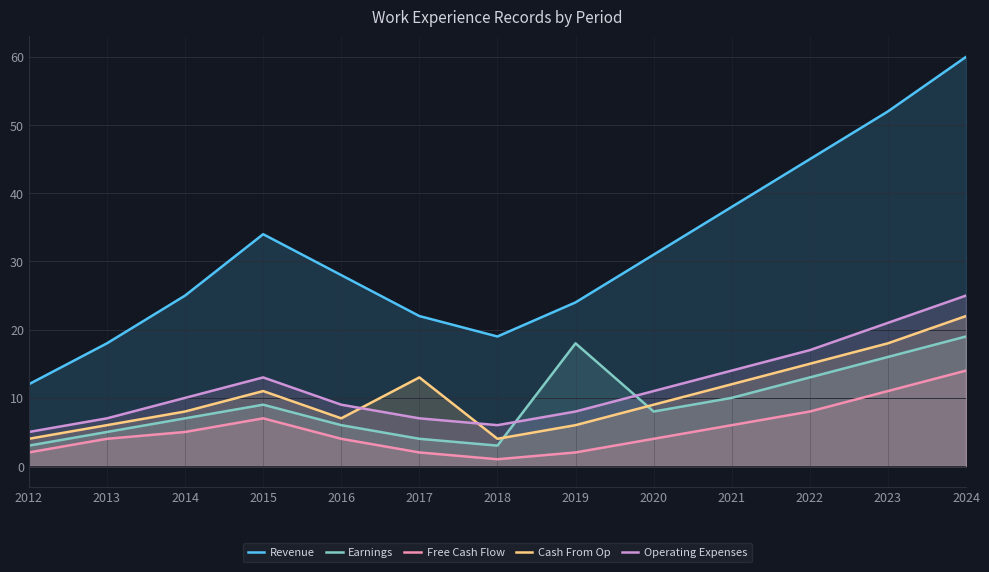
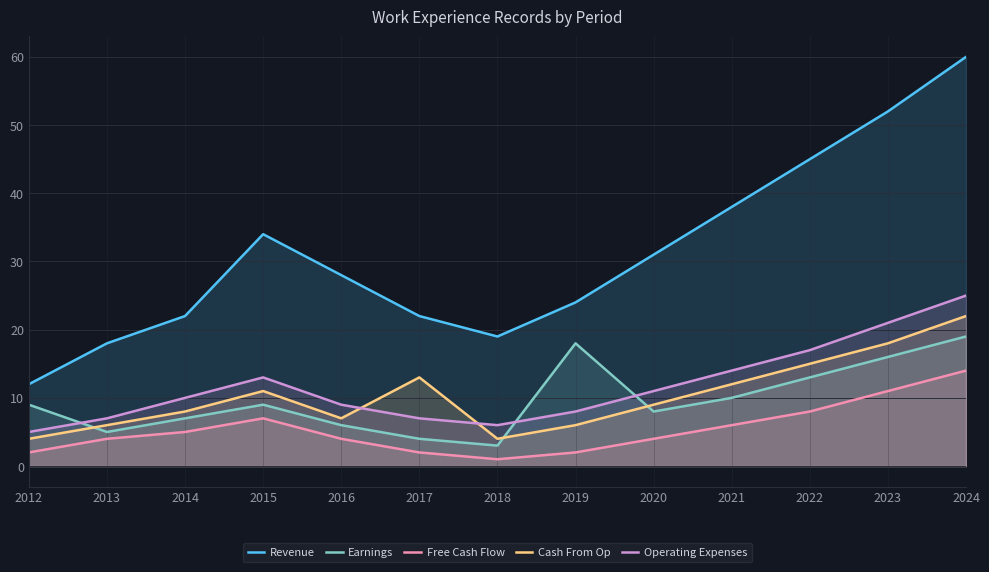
  {
    "Revenue": {
      "2012": 12,
      "2013": 18,
-     "2014": 25,
+     "2014": 22,
      "2015": 34,
      "2016": 28,
      "2017": 22,
      "2018": 19,
      "2019": 24,
      "2020": 31,
      "2021": 38,
      "2022": 45,
      "2023": 52,
      "2024": 60
    },
    "Earnings": {
-     "2012": 3,
+     "2012": 9,
      "2013": 5,
      "2014": 7,
      "2015": 9,
      "2016": 6,
      "2017": 4,
      "2018": 3,
      "2019": 18,
      "2020": 8,
      "2021": 10,
      "2022": 13,
      "2023": 16,
      "2024": 19
    },
    "Cash From Op": {
      "2012": 4,
      "2013": 6,
      "2014": 8,
      "2015": 11,
      "2016": 7,
      "2017": 13,
      "2018": 4,
      "2019": 6,
      "2020": 9,
      "2021": 12,
      "2022": 15,
      "2023": 18,
      "2024": 22
    }
  }
